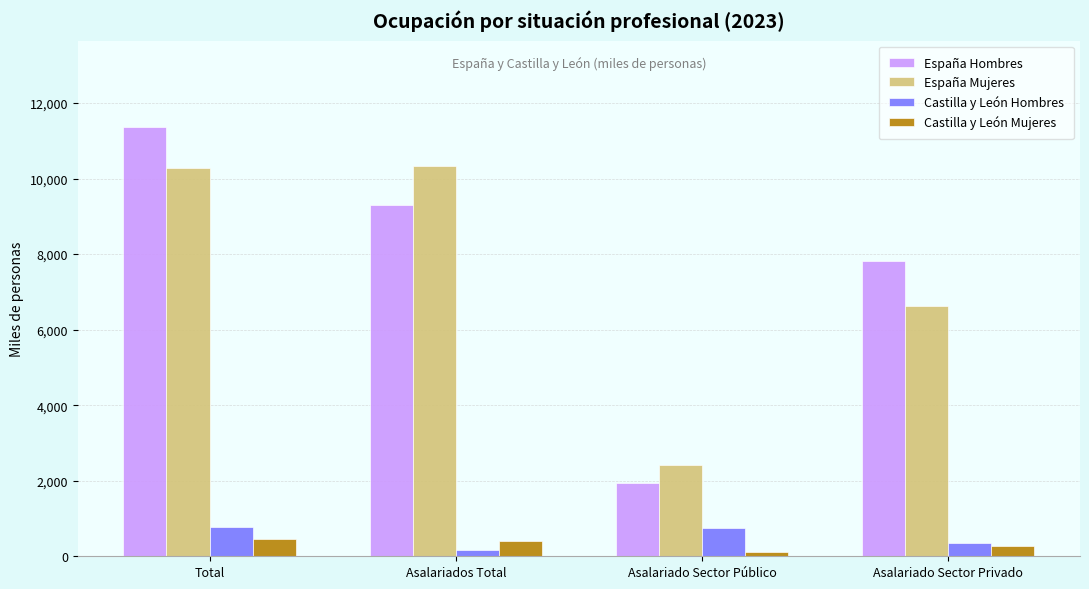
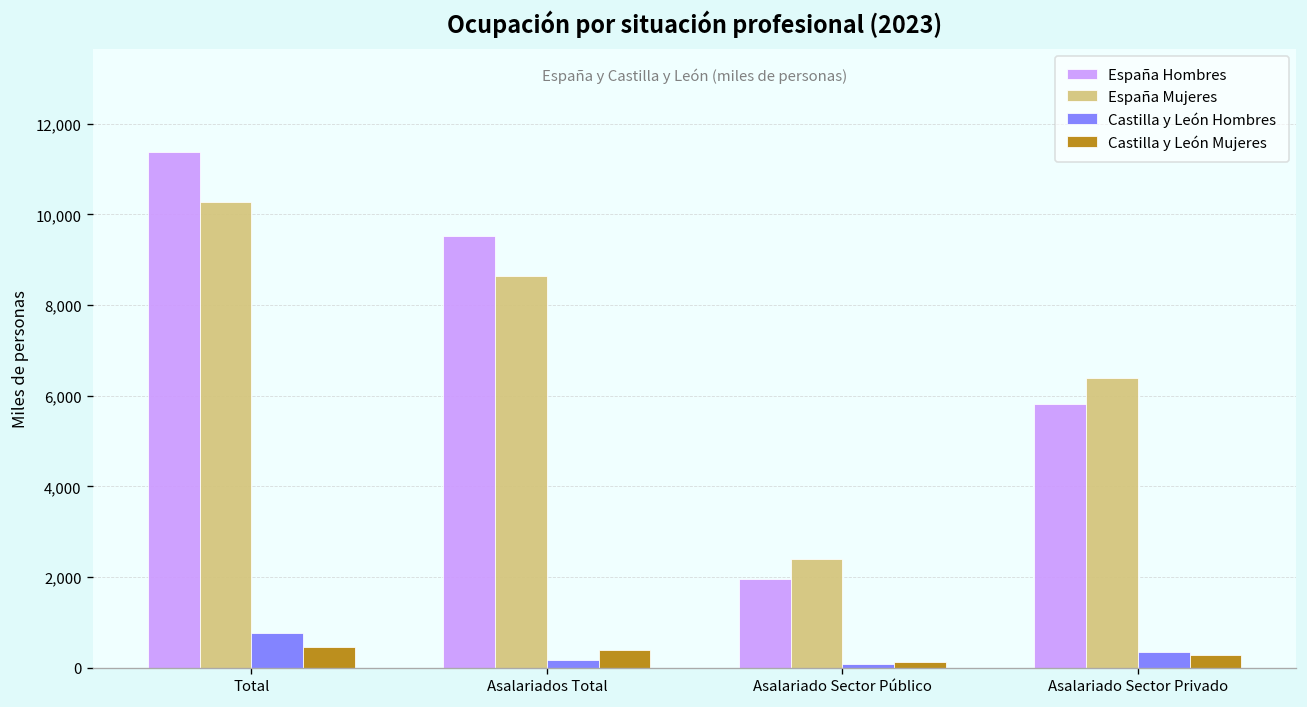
  {
    "España Hombres": {
      "Total": "11,400",
-     "Asalariados Total": "9,300",
+     "Asalariados Total": "9,500",
      "Asalariado Sector Público": "1,900",
-     "Asalariado Sector Privado": "7,800"
+     "Asalariado Sector Privado": "5,800"
    },
    "España Mujeres": {
      "Total": "10,300",
-     "Asalariados Total": "10,300",
+     "Asalariados Total": "8,700",
      "Asalariado Sector Público": "2,400",
-     "Asalariado Sector Privado": "6,600"
+     "Asalariado Sector Privado": "6,400"
    },
    "Castilla y León Hombres": {
      "Total": "800",
      "Asalariados Total": "200",
-     "Asalariado Sector Público": "700",
+     "Asalariado Sector Público": "100",
      "Asalariado Sector Privado": "300"
    },
    "Castilla y León Mujeres": {
      "Total": "500",
      "Asalariados Total": "400",
      "Asalariado Sector Público": "100",
      "Asalariado Sector Privado": "300"
    }
  }
